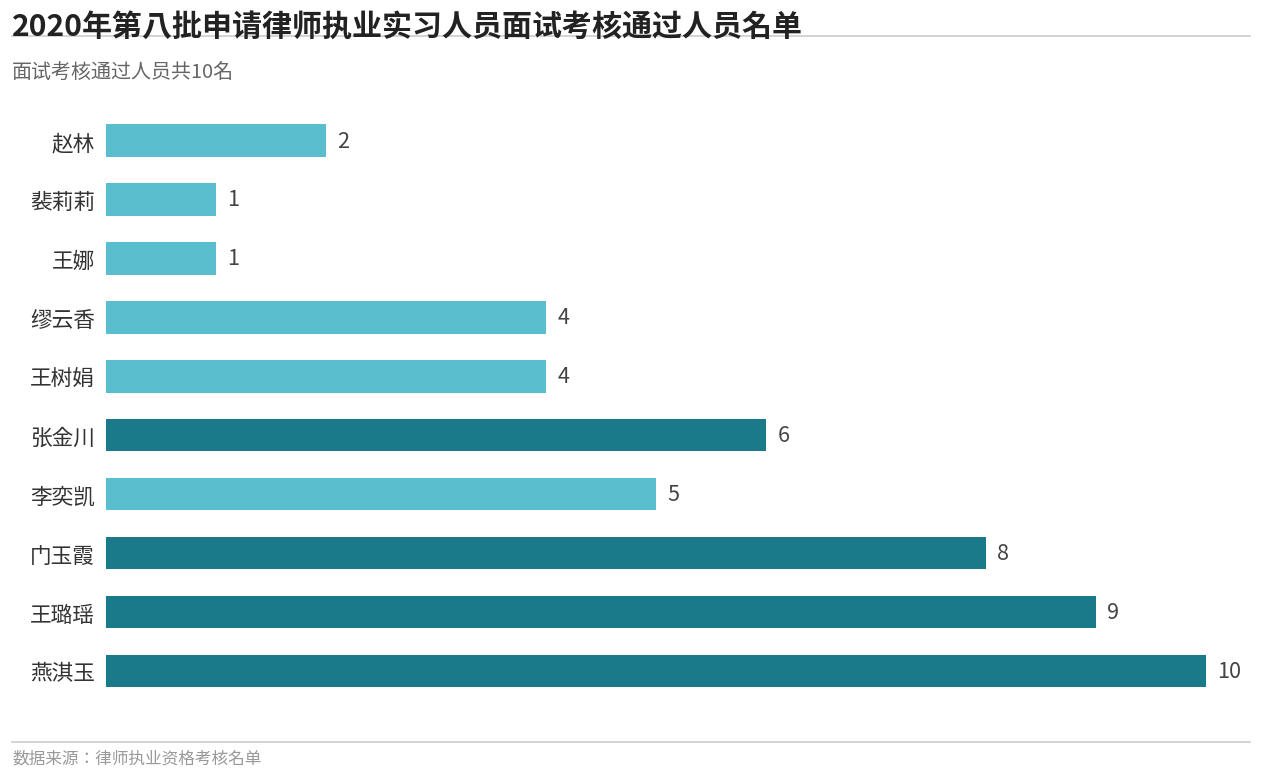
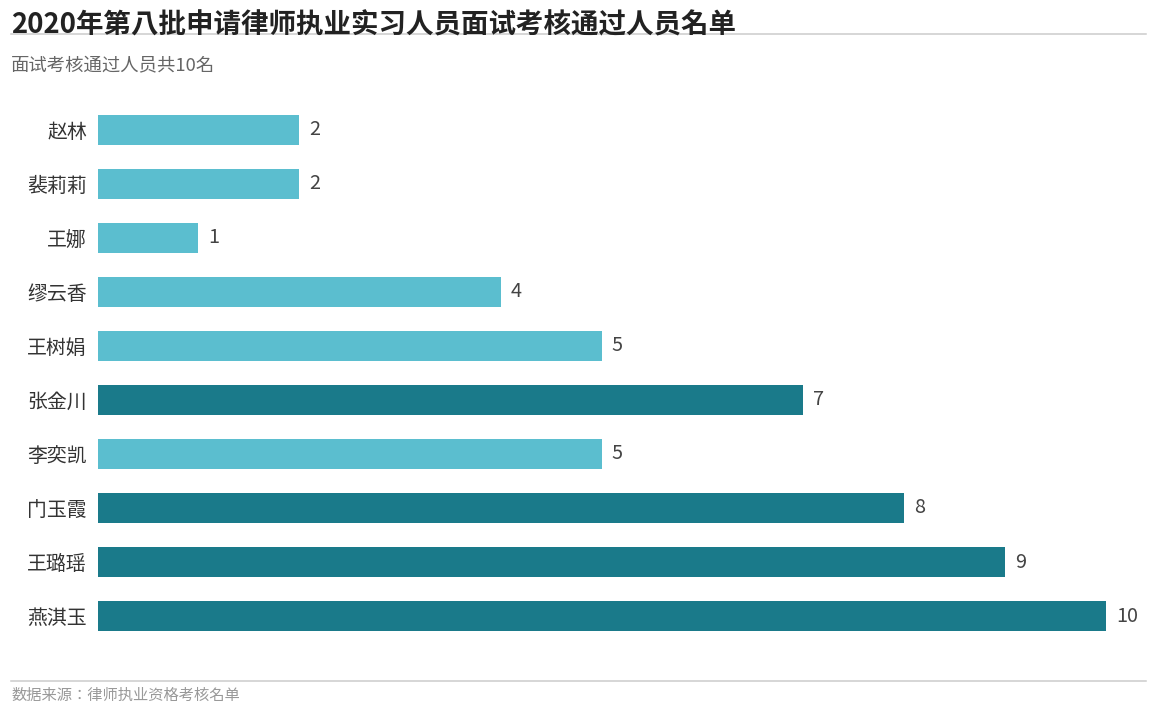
  {
    "赵林": 2,
-   "裴莉莉": 1,
+   "裴莉莉": 2,
    "王娜": 1,
    "缪云香": 4,
-   "王树娟": 4,
-   "张金川": 6,
+   "王树娟": 5,
+   "张金川": 7,
    "李奕凯": 5,
    "门玉霞": 8,
    "王璐瑶": 9,
    "燕淇玉": 10
  }
